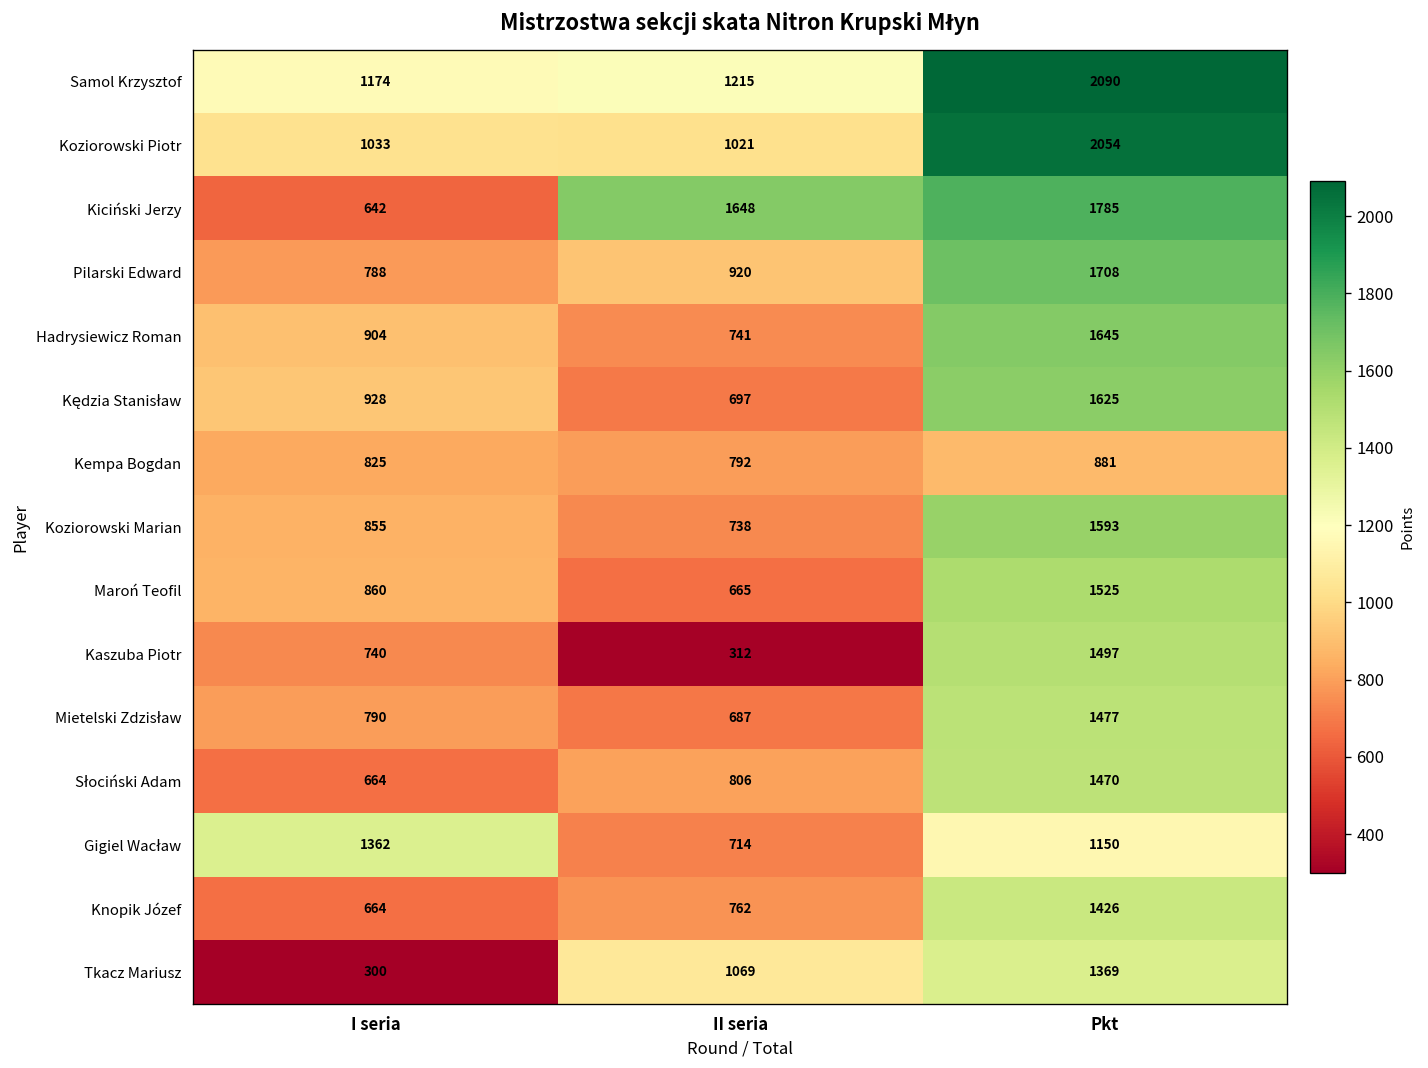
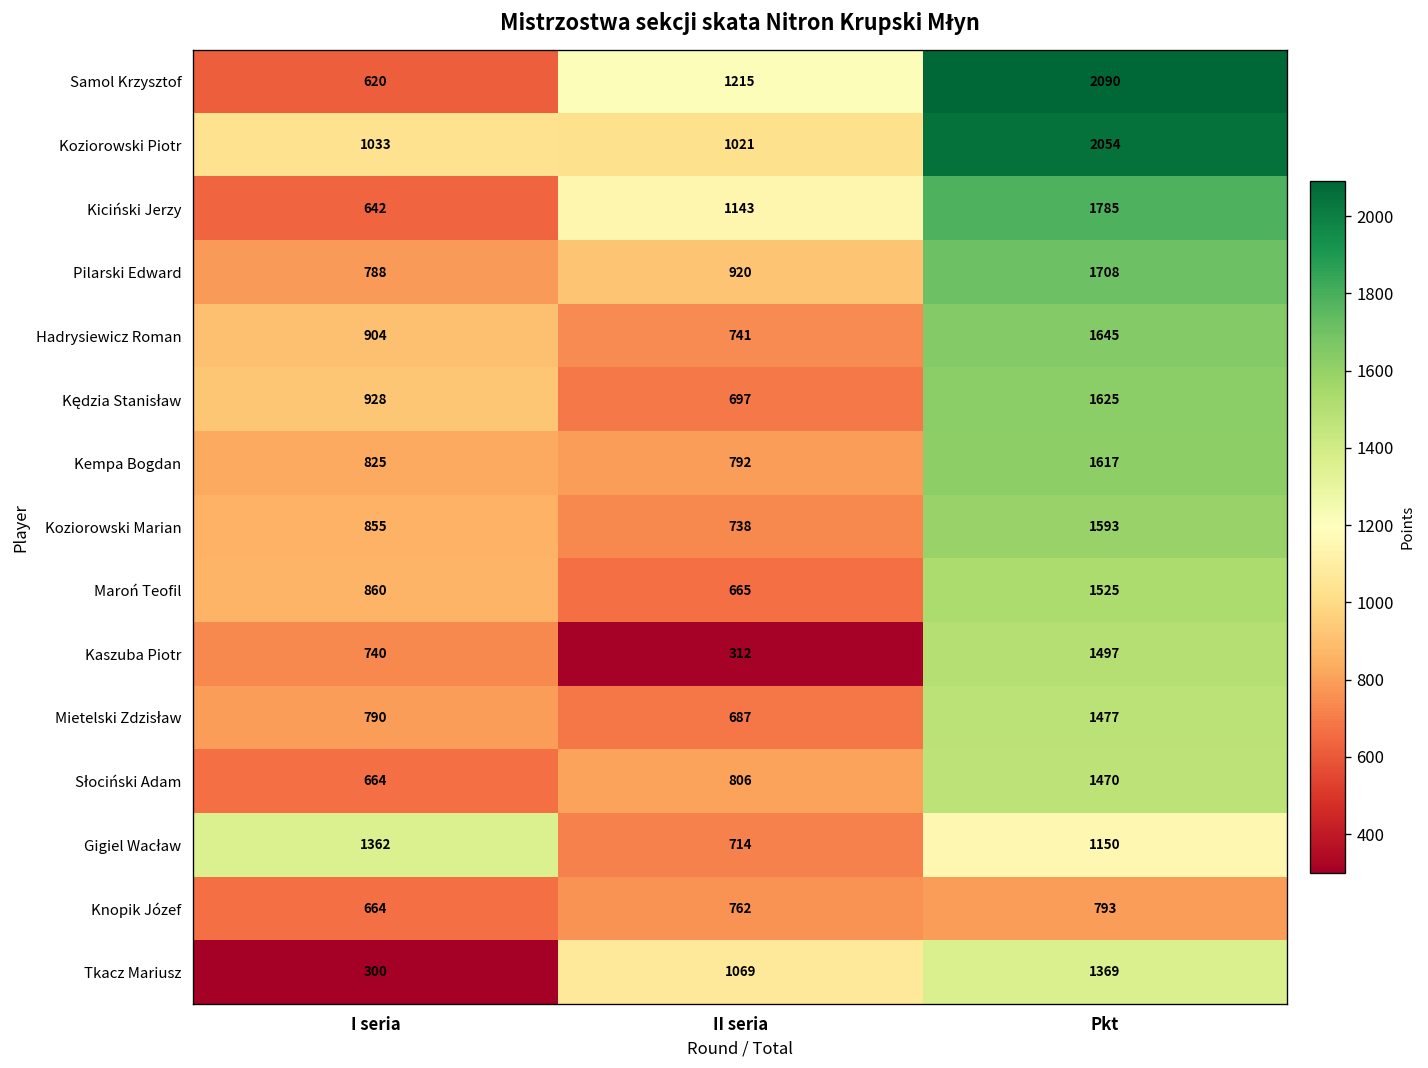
  {
    "Samol Krzysztof": {
-     "I seria": 1174,
+     "I seria": 620,
      "II seria": 1215,
      "Pkt": 2090
    },
    "Koziorowski Piotr": {
      "I seria": 1033,
      "II seria": 1021,
      "Pkt": 2054
    },
    "Kiciński Jerzy": {
      "I seria": 642,
-     "II seria": 1648,
+     "II seria": 1143,
      "Pkt": 1785
    },
    "Pilarski Edward": {
      "I seria": 788,
      "II seria": 920,
      "Pkt": 1708
    },
    "Hadrysiewicz Roman": {
      "I seria": 904,
      "II seria": 741,
      "Pkt": 1645
    },
    "Kędzia Stanisław": {
      "I seria": 928,
      "II seria": 697,
      "Pkt": 1625
    },
    "Kempa Bogdan": {
      "I seria": 825,
      "II seria": 792,
-     "Pkt": 881
+     "Pkt": 1617
    },
    "Koziorowski Marian": {
      "I seria": 855,
      "II seria": 738,
      "Pkt": 1593
    },
    "Maroń Teofil": {
      "I seria": 860,
      "II seria": 665,
      "Pkt": 1525
    },
    "Kaszuba Piotr": {
      "I seria": 740,
      "II seria": 312,
      "Pkt": 1497
    },
    "Mietelski Zdzisław": {
      "I seria": 790,
      "II seria": 687,
      "Pkt": 1477
    },
    "Słociński Adam": {
      "I seria": 664,
      "II seria": 806,
      "Pkt": 1470
    },
    "Gigiel Wacław": {
      "I seria": 1362,
      "II seria": 714,
      "Pkt": 1150
    },
    "Knopik Józef": {
      "I seria": 664,
      "II seria": 762,
-     "Pkt": 1426
+     "Pkt": 793
    },
    "Tkacz Mariusz": {
      "I seria": 300,
      "II seria": 1069,
      "Pkt": 1369
    }
  }
